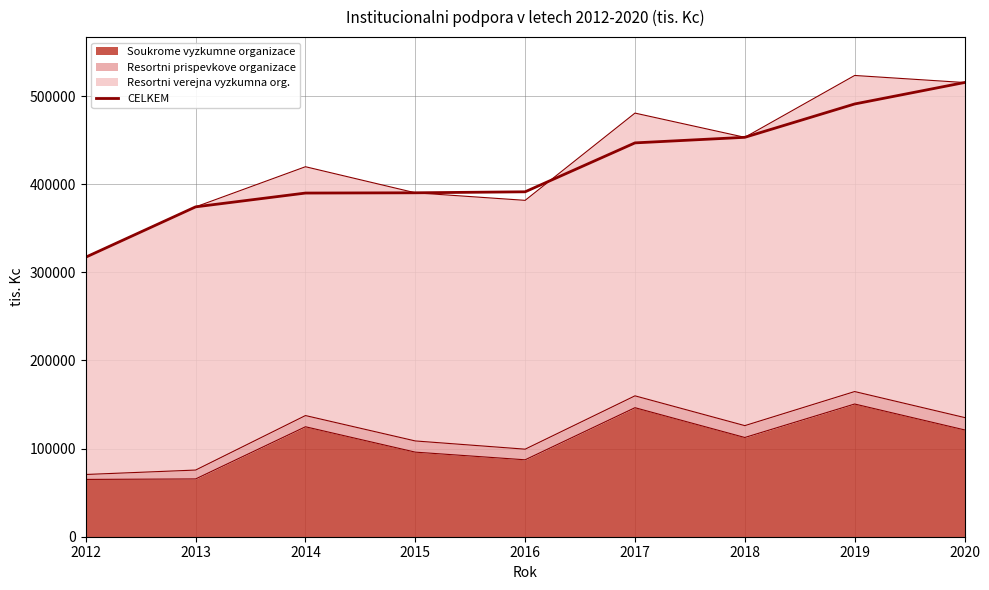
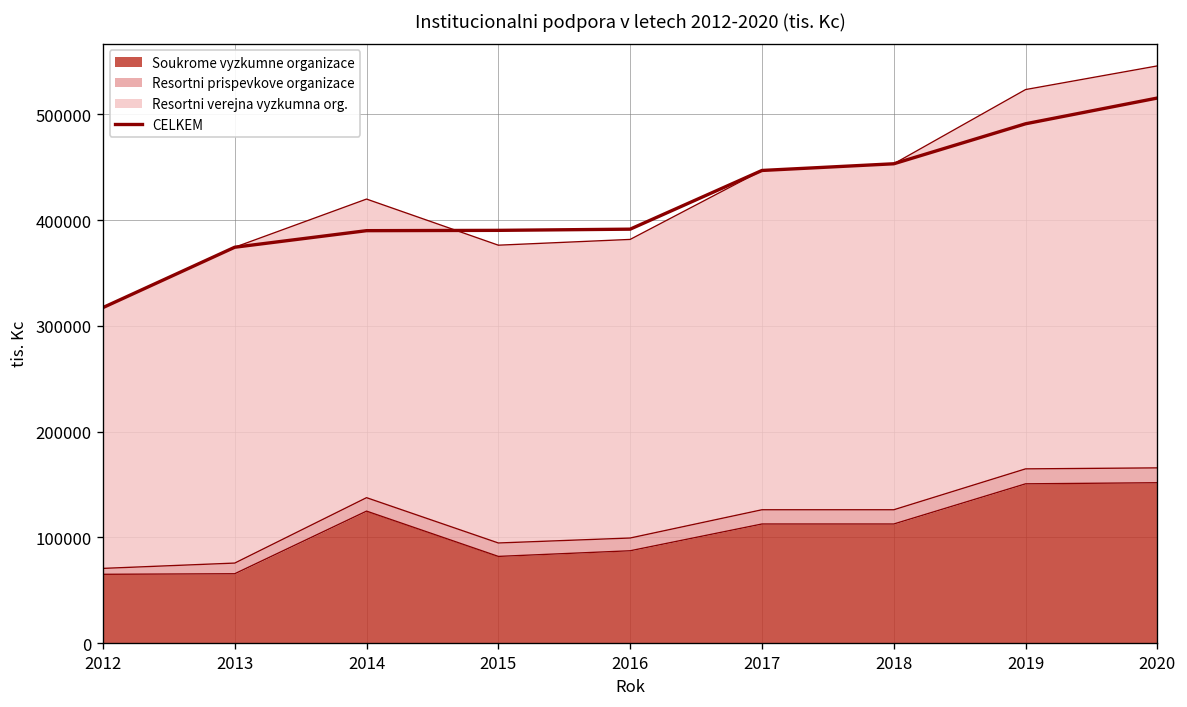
  {
    "Soukrome vyzkumne organizace": {
      "2012": 70000,
      "2013": 70000,
      "2014": 120000,
-     "2015": 100000,
+     "2015": 80000,
      "2016": 90000,
-     "2017": 150000,
+     "2017": 110000,
      "2018": 110000,
      "2019": 150000,
-     "2020": 120000
+     "2020": 150000
    },
    "CELKEM": {
      "2014": 390000,
      "2016": 390000,
      "2019": 490000
    }
  }
